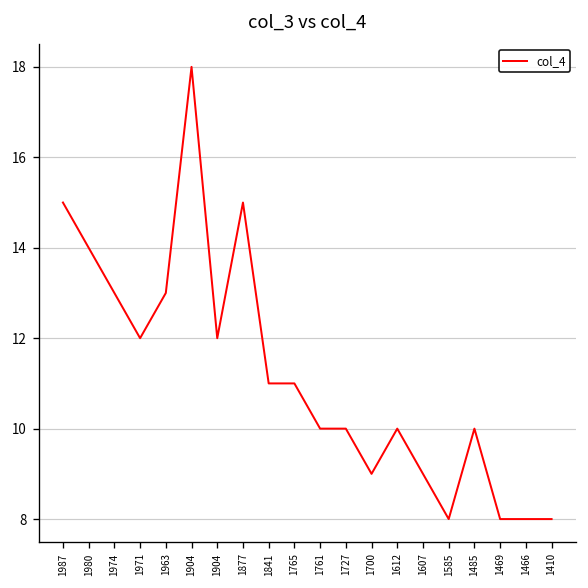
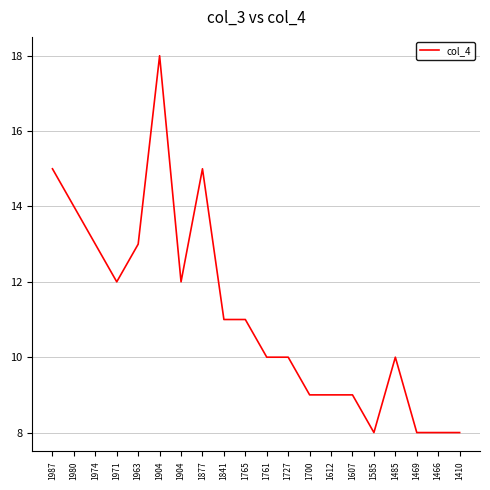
  {
    "1987": 15,
    "1980": 14,
    "1974": 13,
    "1971": 12,
    "1963": 13,
    "1877": 15,
    "1841": 11,
    "1765": 11,
    "1761": 10,
    "1727": 10,
    "1700": 9,
-   "1612": 10,
+   "1612": 9,
    "1607": 9,
    "1585": 8,
    "1485": 10,
    "1469": 8,
    "1466": 8,
    "1410": 8
  }
